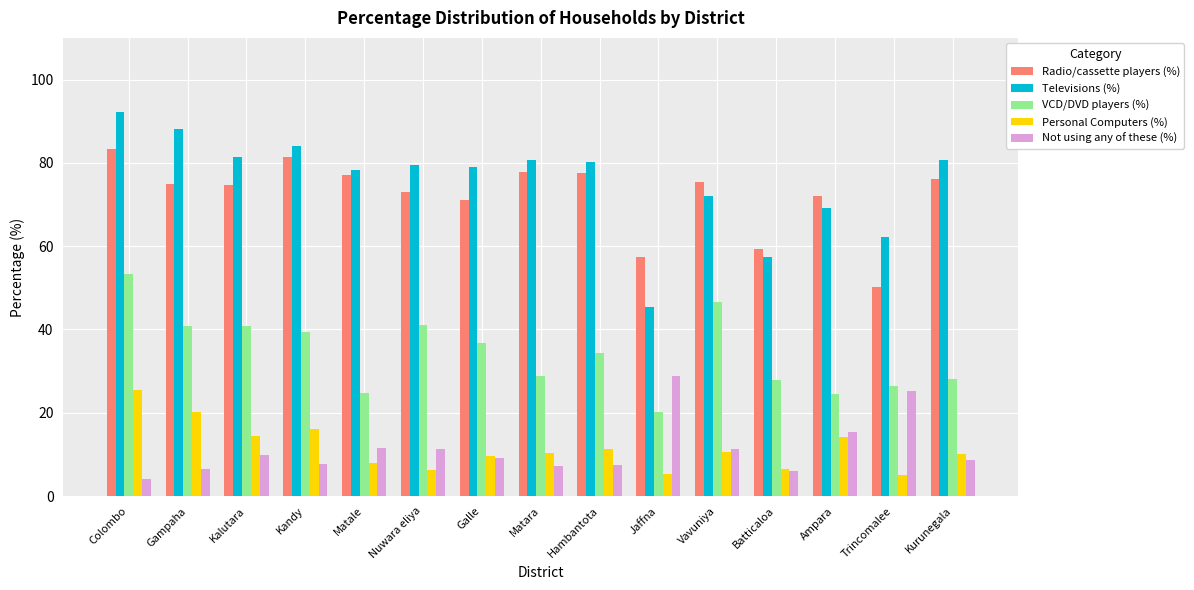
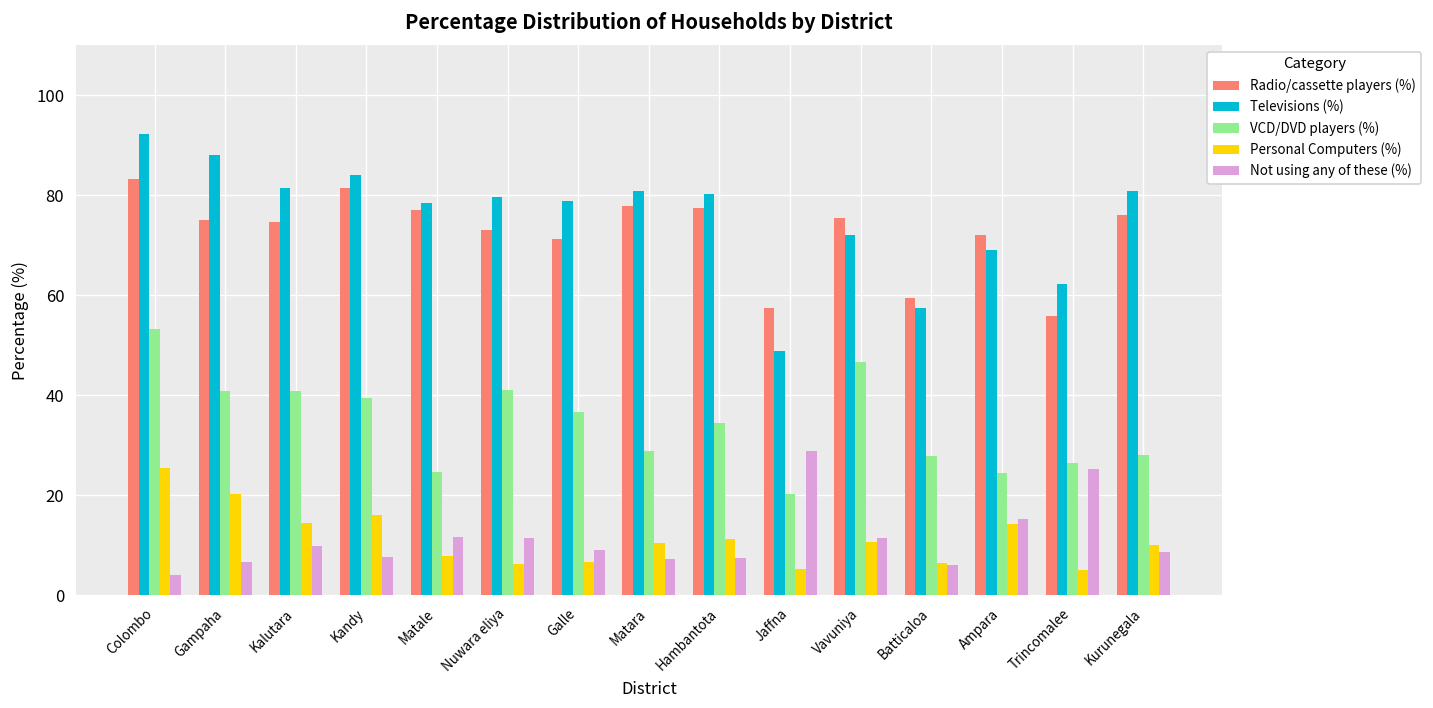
  {
    "Radio/cassette players (%)": {
      "Colombo": 83,
      "Gampaha": 75,
      "Kalutara": 75,
      "Kandy": 82,
      "Matale": 77,
      "Nuwara eliya": 73,
      "Galle": 71,
      "Matara": 78,
      "Hambantota": 78,
      "Jaffna": 58,
      "Vavuniya": 76,
      "Batticaloa": 59,
      "Ampara": 72,
-     "Trincomalee": 50,
+     "Trincomalee": 56,
      "Kurunegala": 76
    },
    "Televisions (%)": {
      "Colombo": 92,
      "Gampaha": 88,
      "Kalutara": 81,
      "Kandy": 84,
      "Matale": 78,
      "Nuwara eliya": 80,
      "Galle": 79,
      "Matara": 81,
      "Hambantota": 80,
-     "Jaffna": 46,
+     "Jaffna": 49,
      "Vavuniya": 72,
      "Batticaloa": 57,
      "Ampara": 69,
      "Trincomalee": 62,
      "Kurunegala": 81
    },
    "VCD/DVD players (%)": {
      "Colombo": 53,
      "Gampaha": 41,
      "Kalutara": 41,
      "Kandy": 39,
      "Matale": 25,
      "Nuwara eliya": 41,
      "Galle": 37,
      "Matara": 29,
      "Hambantota": 34,
      "Jaffna": 20,
      "Vavuniya": 47,
      "Batticaloa": 28,
      "Ampara": 25,
      "Trincomalee": 27,
      "Kurunegala": 28
    },
    "Personal Computers (%)": {
      "Colombo": 26,
      "Gampaha": 20,
      "Kalutara": 15,
      "Kandy": 16,
      "Matale": 8,
      "Nuwara eliya": 6,
-     "Galle": 10,
+     "Galle": 7,
      "Matara": 10,
      "Hambantota": 11,
      "Jaffna": 5,
      "Vavuniya": 11,
      "Batticaloa": 6,
      "Ampara": 14,
      "Trincomalee": 5,
      "Kurunegala": 10
    },
    "Not using any of these (%)": {
      "Colombo": 4,
      "Gampaha": 7,
      "Kalutara": 10,
      "Kandy": 8,
      "Matale": 12,
      "Nuwara eliya": 11,
      "Galle": 9,
      "Matara": 7,
      "Hambantota": 8,
      "Jaffna": 29,
      "Vavuniya": 11,
      "Batticaloa": 6,
      "Ampara": 15,
      "Trincomalee": 25,
      "Kurunegala": 9
    }
  }
